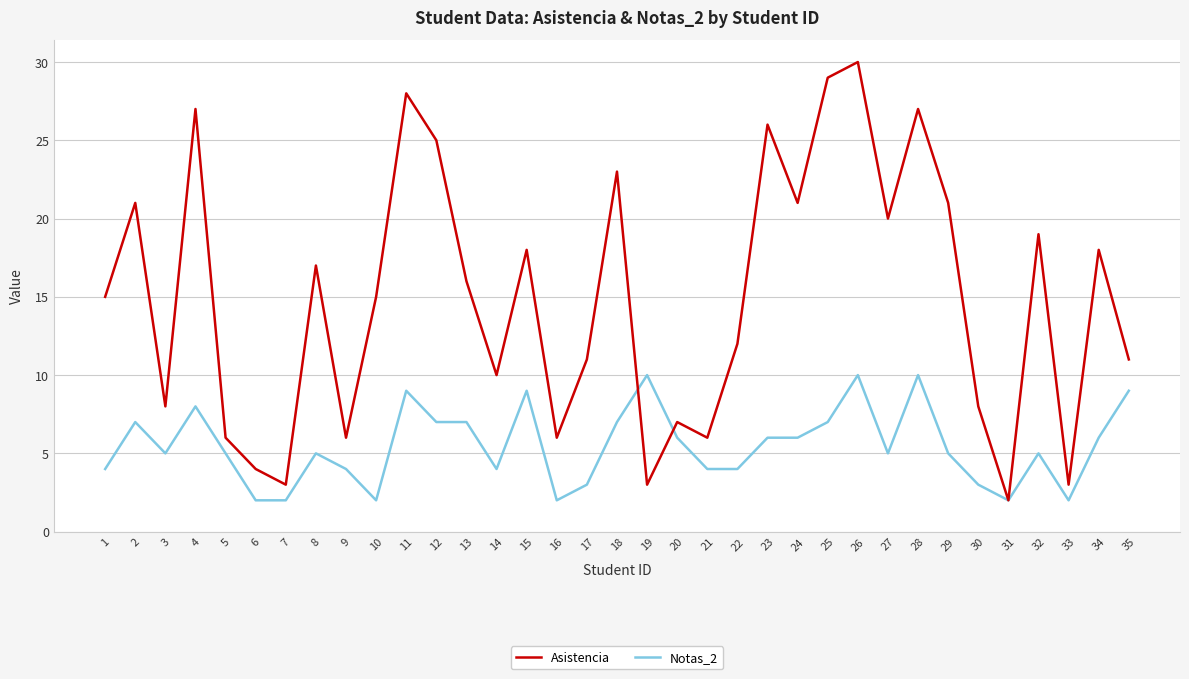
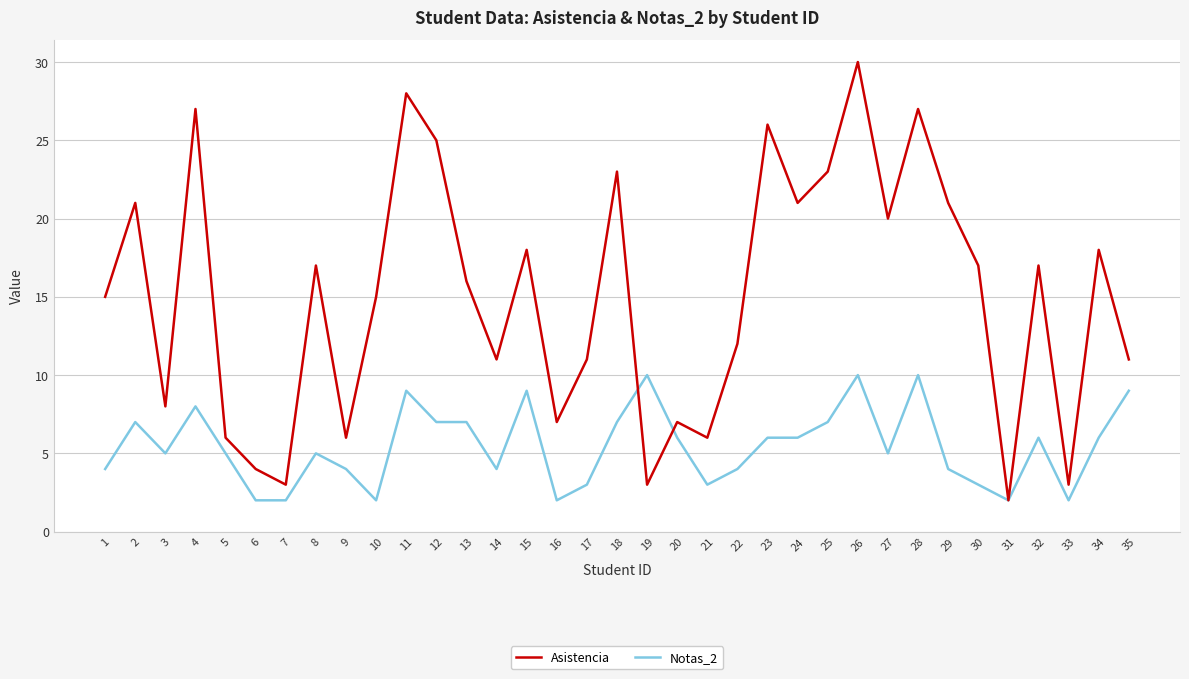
  {
    "Asistencia": {
      "1": 15,
      "2": 21,
      "3": 8,
      "4": 27,
      "5": 6,
      "6": 4,
      "7": 3,
      "8": 17,
      "9": 6,
      "10": 15,
      "11": 28,
      "12": 25,
      "13": 16,
-     "14": 10,
+     "14": 11,
      "15": 18,
-     "16": 6,
+     "16": 7,
      "17": 11,
      "18": 23,
      "19": 3,
      "20": 7,
      "21": 6,
      "22": 12,
      "23": 26,
      "24": 21,
-     "25": 29,
+     "25": 23,
      "26": 30,
      "27": 20,
      "28": 27,
      "29": 21,
-     "30": 8,
-     "32": 19,
+     "30": 17,
+     "32": 17,
      "33": 3,
      "34": 18,
      "35": 11
    },
    "Notas_2": {
      "1": 4,
      "2": 7,
      "3": 5,
      "4": 8,
      "5": 5,
      "6": 2,
      "7": 2,
      "8": 5,
      "9": 4,
      "10": 2,
      "11": 9,
      "12": 7,
      "13": 7,
      "14": 4,
      "15": 9,
      "16": 2,
      "17": 3,
      "18": 7,
      "19": 10,
      "20": 6,
-     "21": 4,
+     "21": 3,
      "22": 4,
      "23": 6,
      "24": 6,
      "25": 7,
      "26": 10,
      "27": 5,
      "28": 10,
-     "29": 5,
+     "29": 4,
      "30": 3,
-     "32": 5,
+     "32": 6,
      "33": 2,
      "34": 6,
      "35": 9
    }
  }
